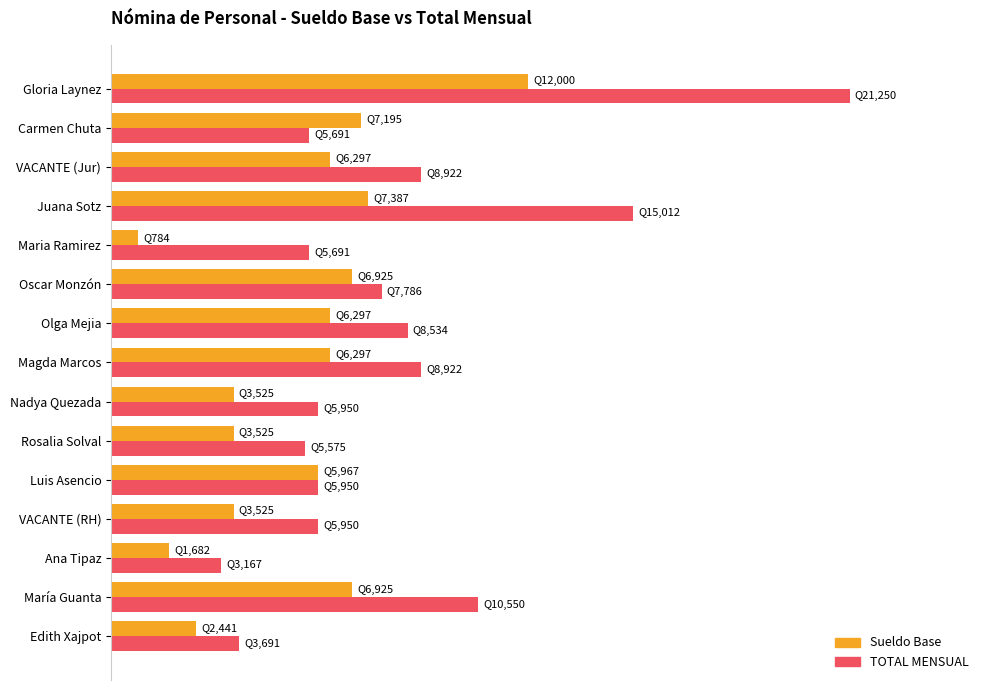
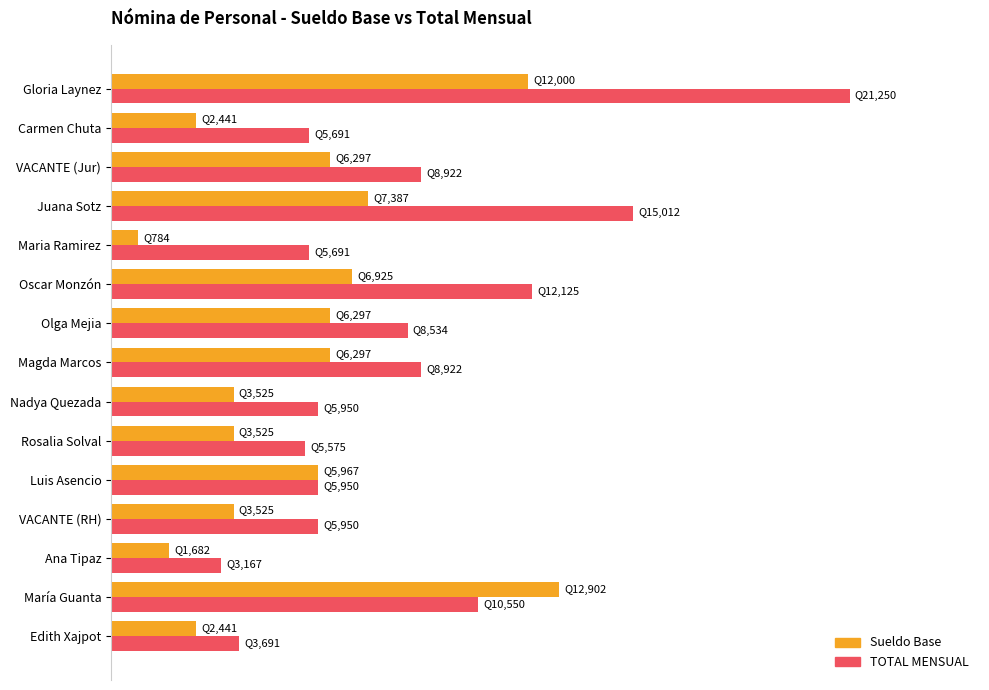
  {
    "TOTAL MENSUAL": {
-     "Oscar Monzón": "7,786"
+     "Oscar Monzón": "12,125"
    },
    "Sueldo Base": {
-     "Carmen Chuta": "7,195",
-     "María Guanta": "6,925"
+     "Carmen Chuta": "2,441",
+     "María Guanta": "12,902"
    }
  }
